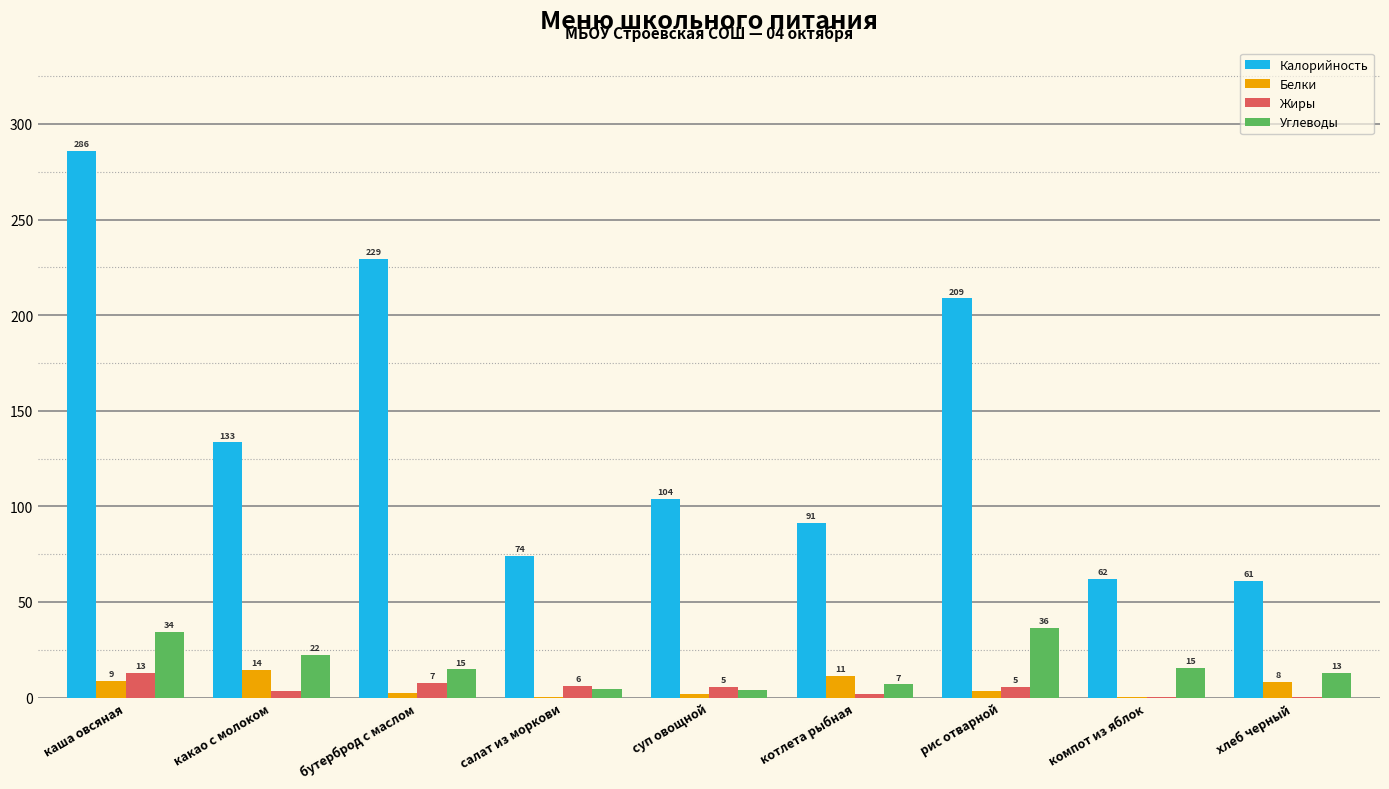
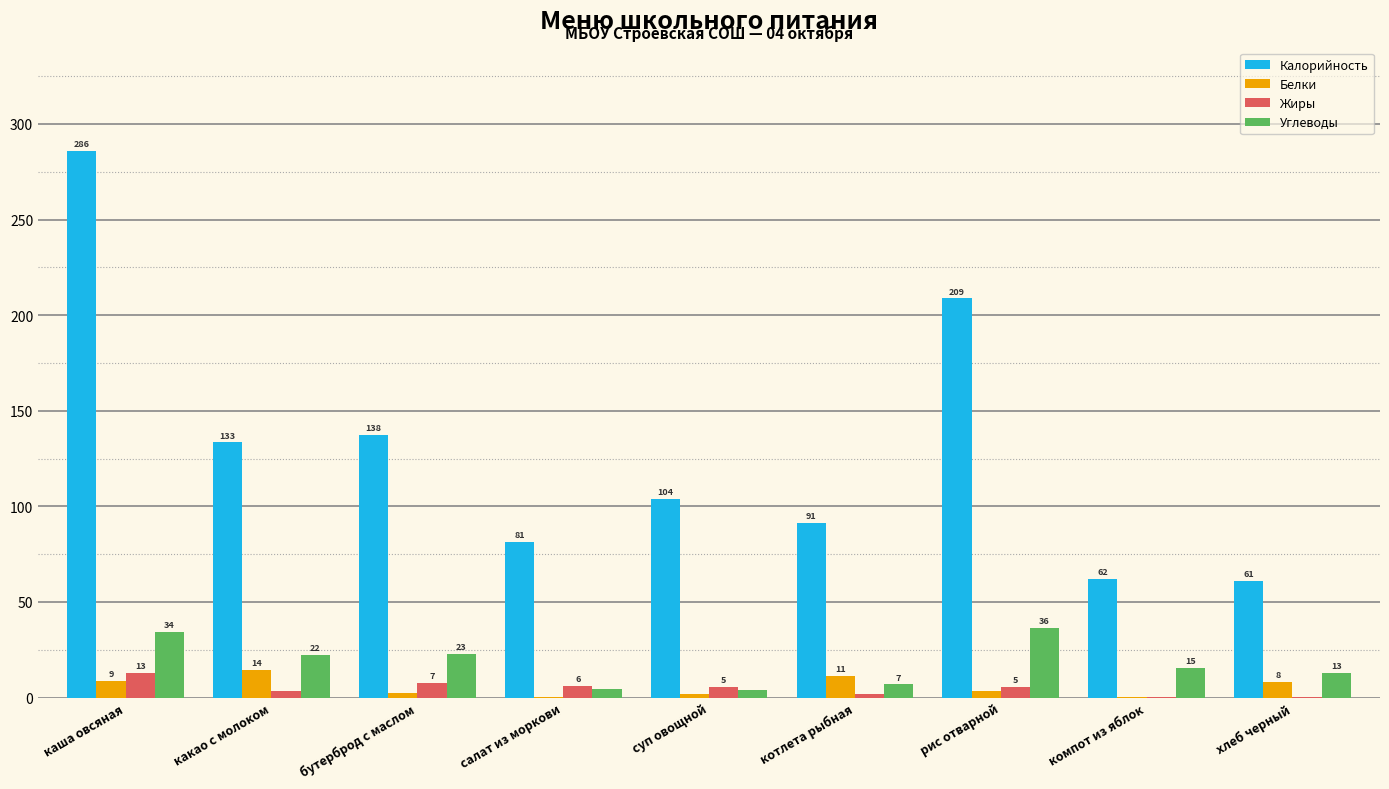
  {
    "Калорийность": {
      "каша овсяная": 286,
      "какао с молоком": 133,
-     "бутерброд с маслом": 229,
-     "салат из моркови": 74,
+     "бутерброд с маслом": 138,
+     "салат из моркови": 81,
      "суп овощной": 104,
      "котлета рыбная": 91,
      "рис отварной": 209,
      "компот из яблок": 62,
      "хлеб черный": 61
    },
    "Белки": {
      "каша овсяная": 9,
      "какао с молоком": 14,
      "котлета рыбная": 11,
      "хлеб черный": 8
    },
    "Жиры": {
      "каша овсяная": 13,
      "бутерброд с маслом": 7,
      "салат из моркови": 6,
      "суп овощной": 5,
      "рис отварной": 5
    },
    "Углеводы": {
      "каша овсяная": 34,
      "какао с молоком": 22,
-     "бутерброд с маслом": 15,
+     "бутерброд с маслом": 23,
      "котлета рыбная": 7,
      "рис отварной": 36,
      "компот из яблок": 15,
      "хлеб черный": 13
    }
  }
